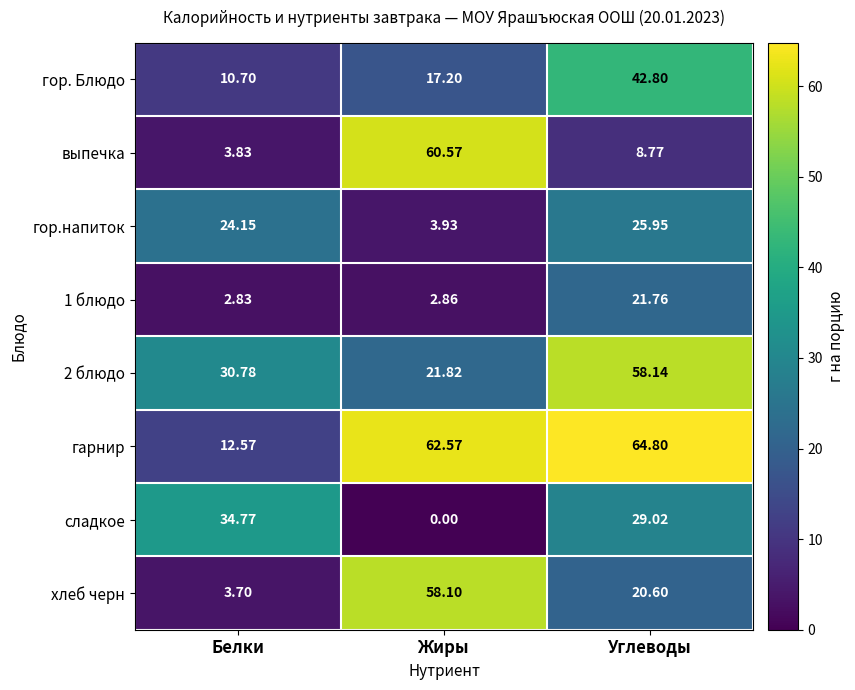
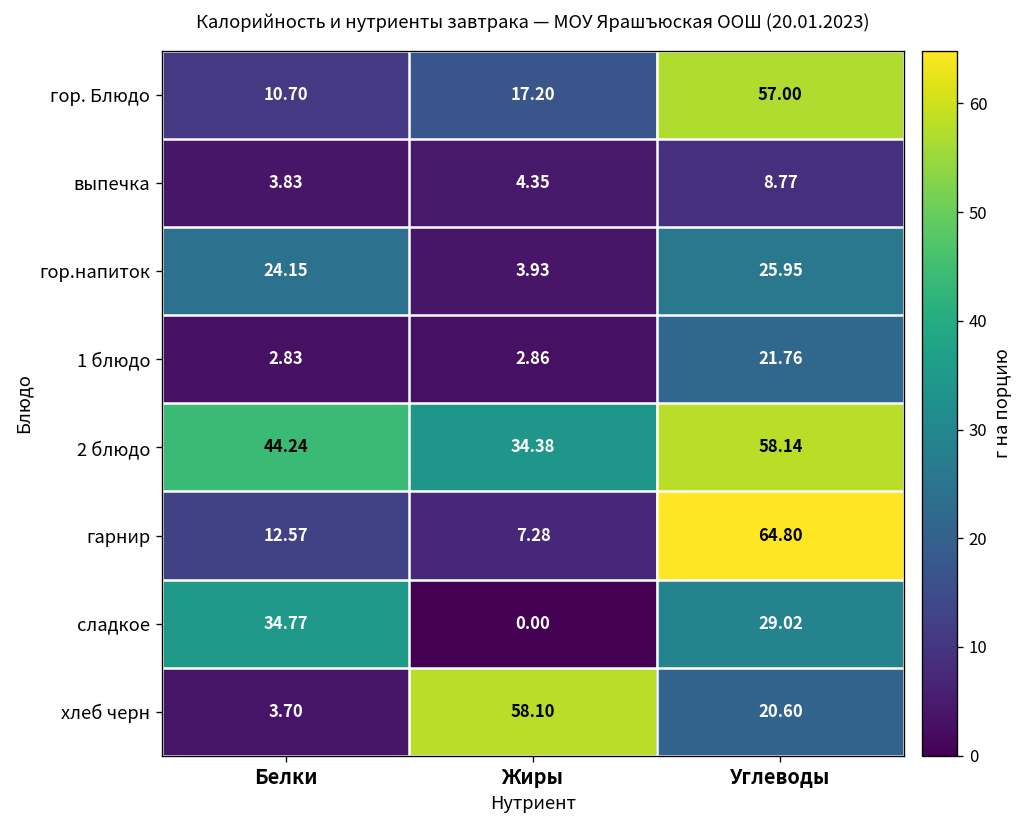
  {
    "гор. Блюдо": {
      "Белки": 10.70,
      "Жиры": 17.20,
-     "Углеводы": 42.80
+     "Углеводы": 57.00
    },
    "выпечка": {
      "Белки": 3.83,
-     "Жиры": 60.57,
+     "Жиры": 4.35,
      "Углеводы": 8.77
    },
    "гор.напиток": {
      "Белки": 24.15,
      "Жиры": 3.93,
      "Углеводы": 25.95
    },
    "1 блюдо": {
      "Белки": 2.83,
      "Жиры": 2.86,
      "Углеводы": 21.76
    },
    "2 блюдо": {
-     "Белки": 30.78,
-     "Жиры": 21.82,
+     "Белки": 44.24,
+     "Жиры": 34.38,
      "Углеводы": 58.14
    },
    "гарнир": {
      "Белки": 12.57,
-     "Жиры": 62.57,
+     "Жиры": 7.28,
      "Углеводы": 64.80
    },
    "сладкое": {
      "Белки": 34.77,
      "Жиры": 0.00,
      "Углеводы": 29.02
    },
    "хлеб черн": {
      "Белки": 3.70,
      "Жиры": 58.10,
      "Углеводы": 20.60
    }
  }
